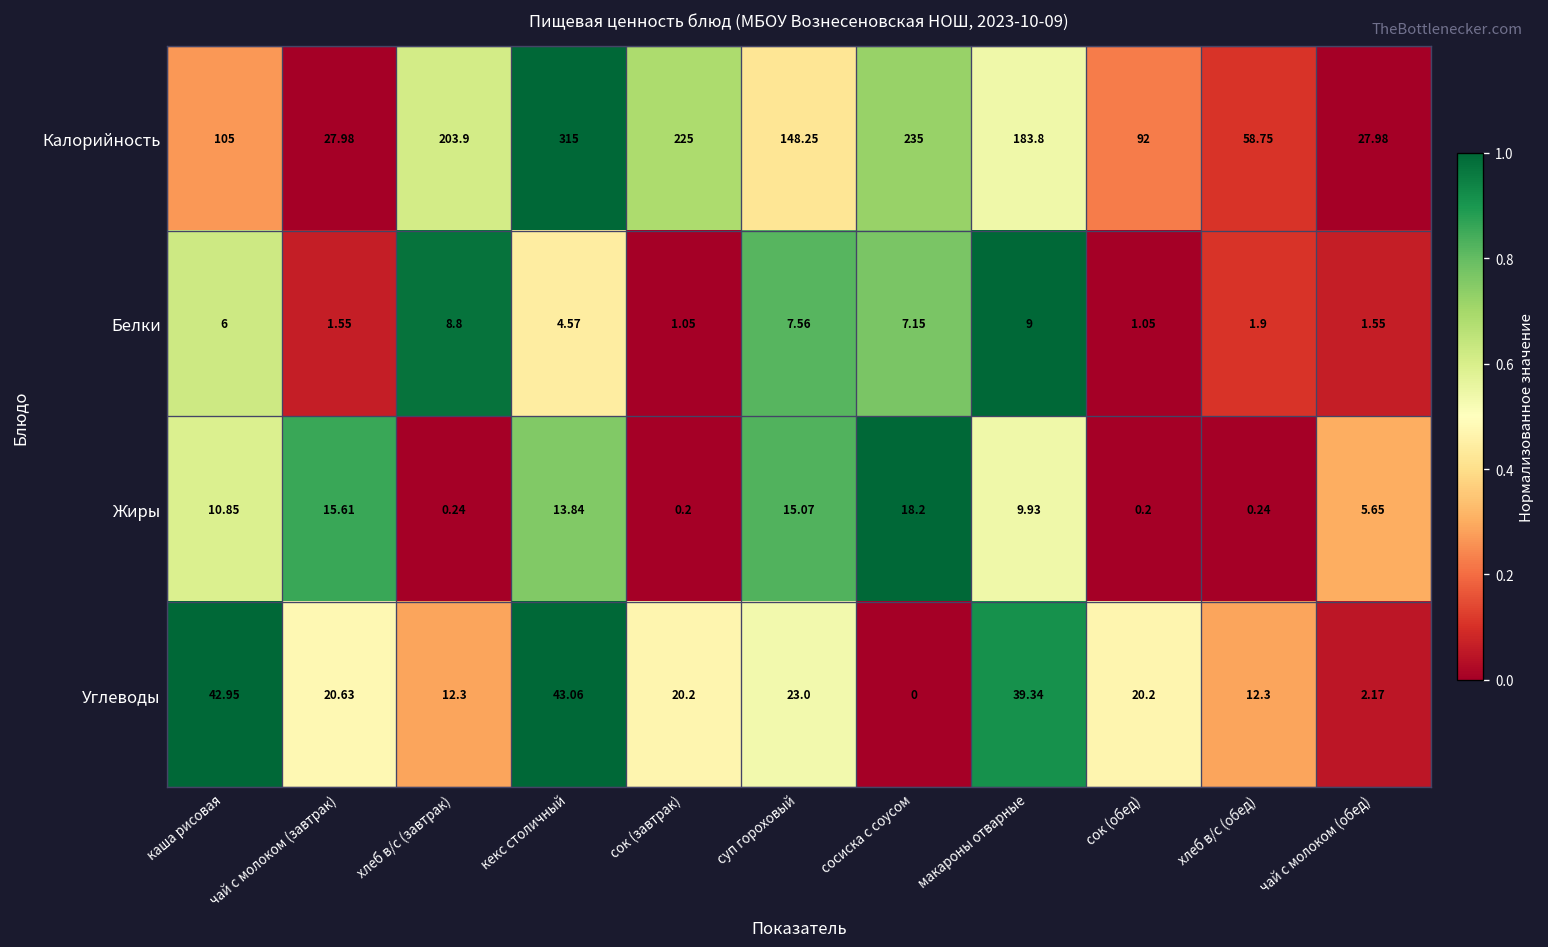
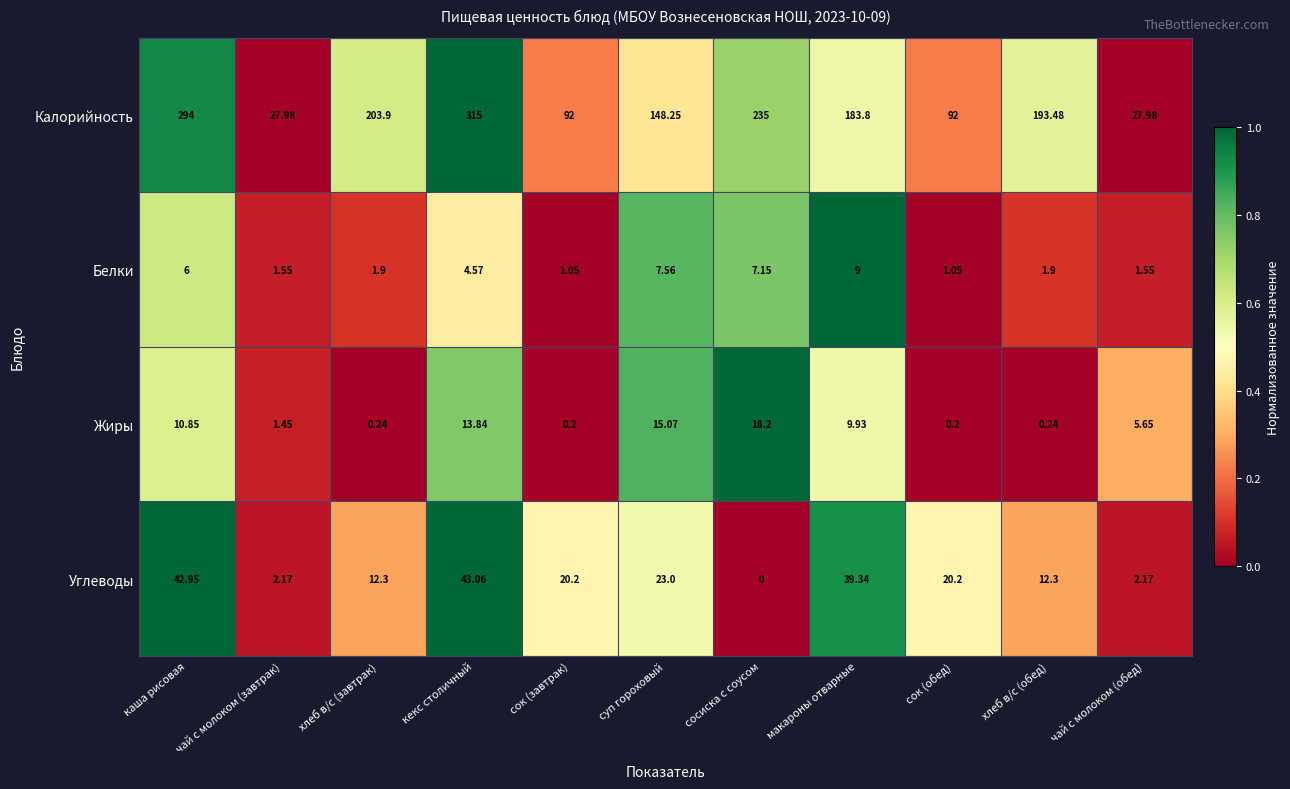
  {
    "Калорийность": {
-     "каша рисовая": 105,
+     "каша рисовая": 294,
      "чай с молоком (завтрак)": 27.98,
      "хлеб в/с (завтрак)": 203.9,
      "кекс столичный": 315,
-     "сок (завтрак)": 225,
+     "сок (завтрак)": 92,
      "суп гороховый": 148.25,
      "сосиска с соусом": 235,
      "макароны отварные": 183.8,
      "сок (обед)": 92,
-     "хлеб в/с (обед)": 58.75,
+     "хлеб в/с (обед)": 193.48,
      "чай с молоком (обед)": 27.98
    },
    "Белки": {
      "каша рисовая": 6,
      "чай с молоком (завтрак)": 1.55,
-     "хлеб в/с (завтрак)": 8.8,
+     "хлеб в/с (завтрак)": 1.9,
      "кекс столичный": 4.57,
      "сок (завтрак)": 1.05,
      "суп гороховый": 7.56,
      "сосиска с соусом": 7.15,
      "макароны отварные": 9,
      "сок (обед)": 1.05,
      "хлеб в/с (обед)": 1.9,
      "чай с молоком (обед)": 1.55
    },
    "Жиры": {
      "каша рисовая": 10.85,
-     "чай с молоком (завтрак)": 15.61,
+     "чай с молоком (завтрак)": 1.45,
      "хлеб в/с (завтрак)": 0.24,
      "кекс столичный": 13.84,
      "сок (завтрак)": 0.2,
      "суп гороховый": 15.07,
      "сосиска с соусом": 18.2,
      "макароны отварные": 9.93,
      "сок (обед)": 0.2,
      "хлеб в/с (обед)": 0.24,
      "чай с молоком (обед)": 5.65
    },
    "Углеводы": {
      "каша рисовая": 42.95,
-     "чай с молоком (завтрак)": 20.63,
+     "чай с молоком (завтрак)": 2.17,
      "хлеб в/с (завтрак)": 12.3,
      "кекс столичный": 43.06,
      "сок (завтрак)": 20.2,
      "суп гороховый": 23.0,
      "сосиска с соусом": 0,
      "макароны отварные": 39.34,
      "сок (обед)": 20.2,
      "хлеб в/с (обед)": 12.3,
      "чай с молоком (обед)": 2.17
    }
  }
